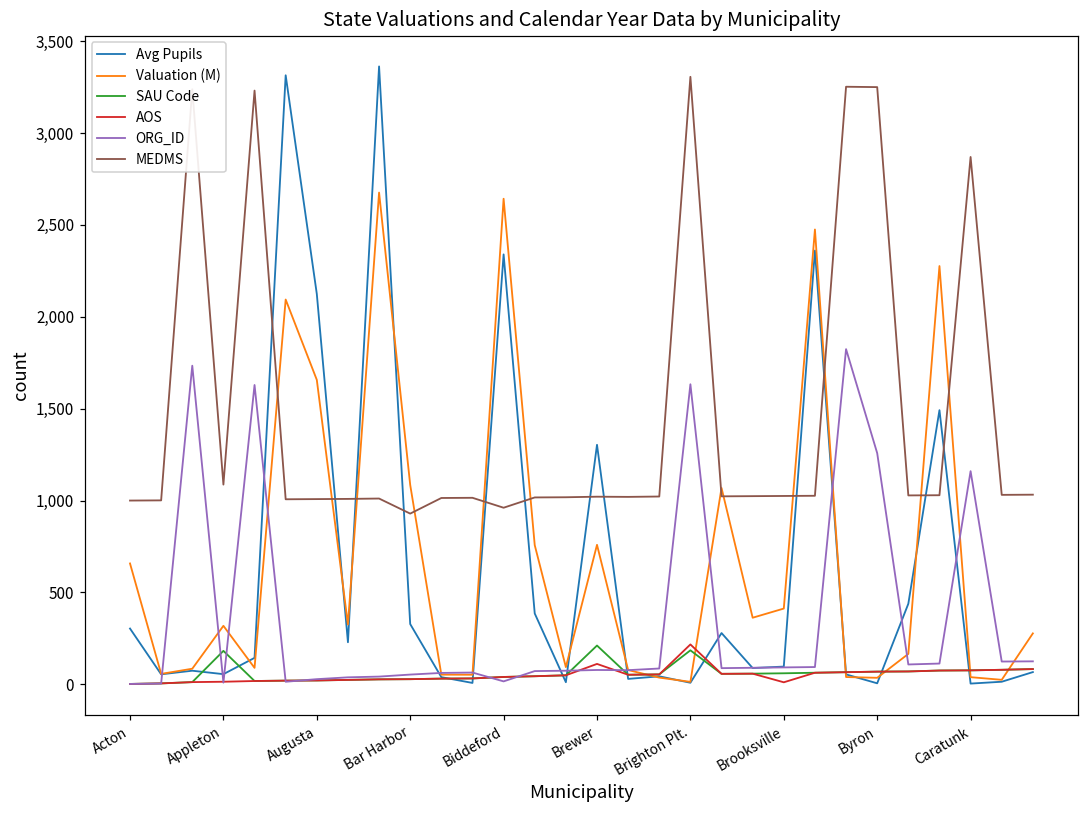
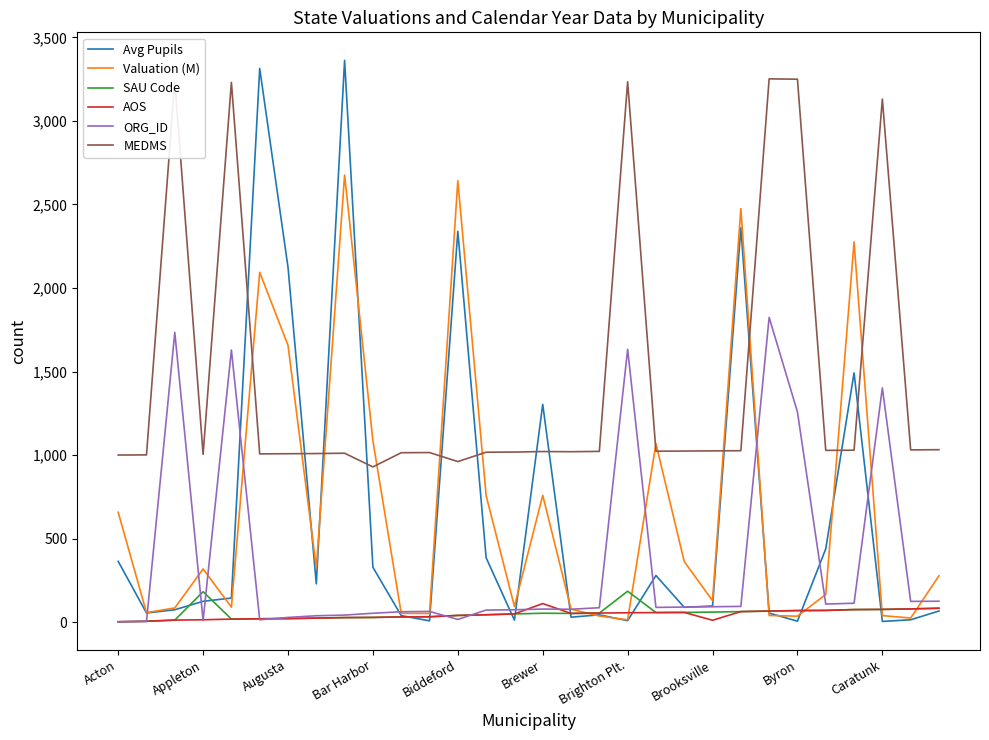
  {
    "Avg Pupils": {
-     "Acton": "300",
-     "Appleton": "60",
+     "Acton": "360",
+     "Appleton": "120",
      "Augusta": "2,120",
      "Bar Harbor": "330",
      "Biddeford": "2,340",
      "Brewer": "1,300",
      "Byron": "10",
      "Caratunk": "0"
    },
    "Valuation (M)": {
      "Acton": "660",
      "Appleton": "320",
      "Augusta": "1,660",
      "Bar Harbor": "1,090",
      "Biddeford": "2,640",
      "Brewer": "760",
-     "Brooksville": "410",
+     "Brooksville": "130",
      "Byron": "40",
      "Caratunk": "40"
    },
    "SAU Code": {
      "Appleton": "180",
-     "Brewer": "210",
+     "Brewer": "50",
      "Brighton Plt.": "190",
      "Brooksville": "60"
    },
    "AOS": {
      "Brewer": "110",
-     "Brighton Plt.": "220",
+     "Brighton Plt.": "60",
      "Brooksville": "10"
    },
    "ORG_ID": {
      "Bar Harbor": "50",
      "Biddeford": "20",
      "Brewer": "80",
      "Brighton Plt.": "1,630",
      "Byron": "1,260",
-     "Caratunk": "1,160"
+     "Caratunk": "1,400"
    },
    "MEDMS": {
      "Acton": "1,000",
-     "Appleton": "1,090",
+     "Appleton": "1,000",
      "Augusta": "1,010",
      "Bar Harbor": "930",
      "Biddeford": "960",
      "Brewer": "1,020",
-     "Brighton Plt.": "3,310",
+     "Brighton Plt.": "3,240",
      "Brooksville": "1,030",
      "Byron": "3,250",
-     "Caratunk": "2,870"
+     "Caratunk": "3,130"
    }
  }
